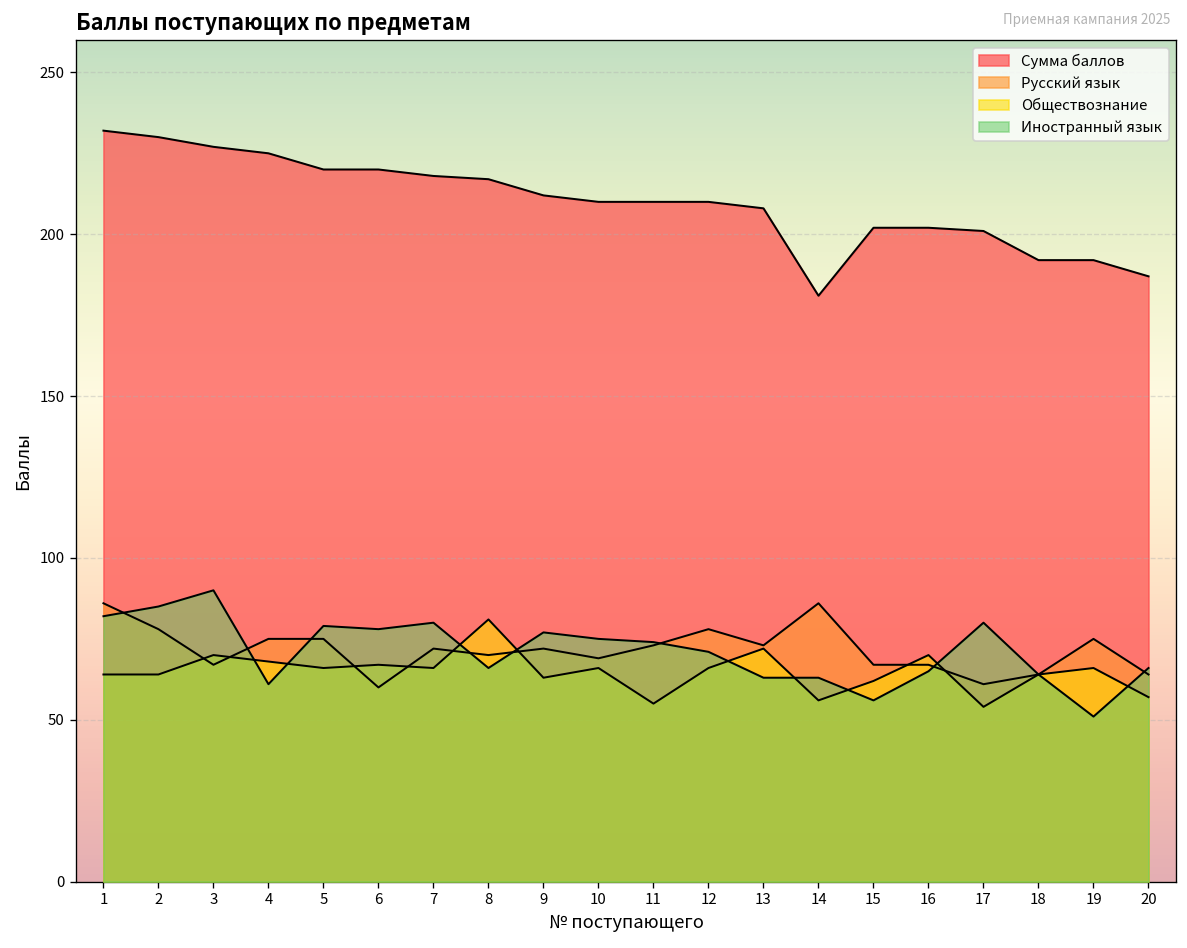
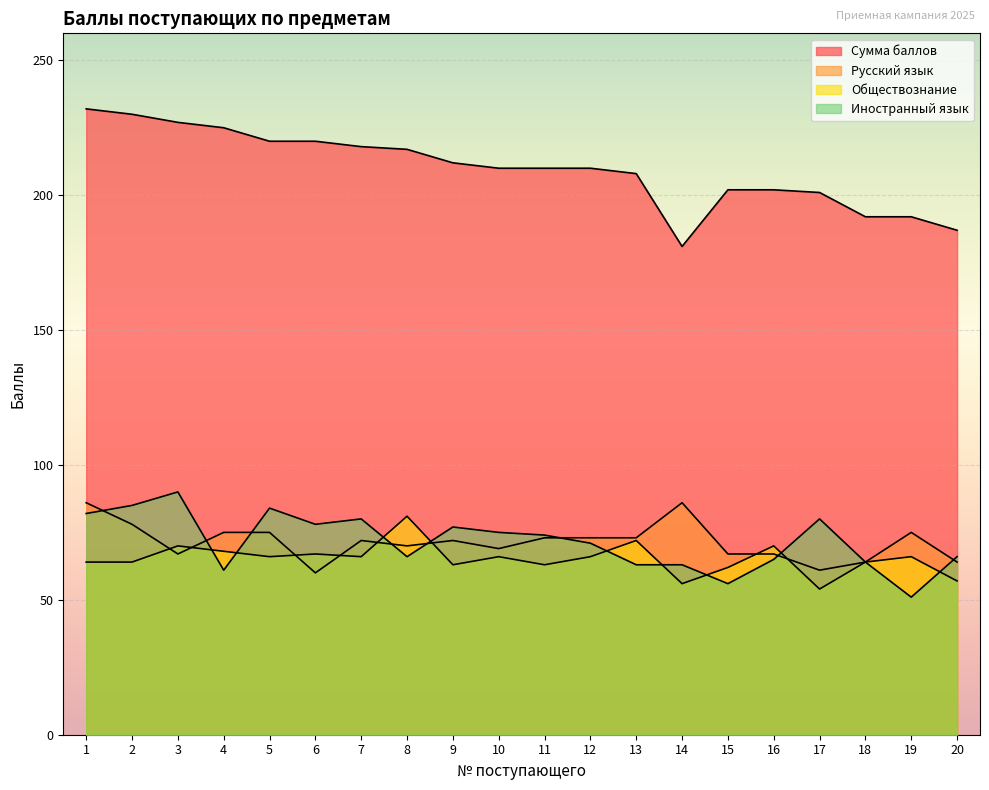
  {
    "Сумма баллов": {
      "1": 232,
      "2": 230,
      "3": 227,
      "4": 225,
      "5": 220,
      "6": 220,
      "7": 218,
      "8": 217,
      "9": 212,
      "10": 210,
      "11": 210,
      "12": 210,
      "13": 208,
      "14": 181,
      "15": 202,
      "16": 202,
      "17": 201,
      "18": 192,
      "19": 192,
      "20": 187
    },
    "Русский язык": {
      "1": 86,
      "2": 78,
      "3": 67,
      "4": 75,
      "5": 75,
      "6": 60,
      "7": 72,
      "8": 70,
      "9": 72,
      "10": 69,
      "11": 73,
-     "12": 78,
+     "12": 73,
      "13": 73,
      "14": 86,
      "15": 67,
      "16": 67,
      "17": 61,
      "19": 75,
      "20": 64
    },
    "Обществознание": {
      "1": 64,
      "2": 64,
      "3": 70,
      "4": 68,
      "5": 66,
      "6": 67,
      "7": 66,
      "8": 81,
      "9": 63,
      "10": 66,
-     "11": 55,
+     "11": 63,
      "12": 66,
      "13": 72,
      "14": 56,
      "15": 62,
      "16": 70,
      "17": 54,
      "19": 66,
      "20": 57
    },
    "Иностранный язык": {
      "1": 82,
      "2": 85,
      "3": 90,
      "4": 61,
-     "5": 79,
+     "5": 84,
      "6": 78,
      "7": 80,
      "8": 66,
      "9": 77,
      "10": 75,
      "11": 74,
      "12": 71,
      "13": 63,
      "14": 63,
      "15": 56,
      "16": 65,
      "17": 80,
      "19": 51,
      "20": 66
    }
  }
